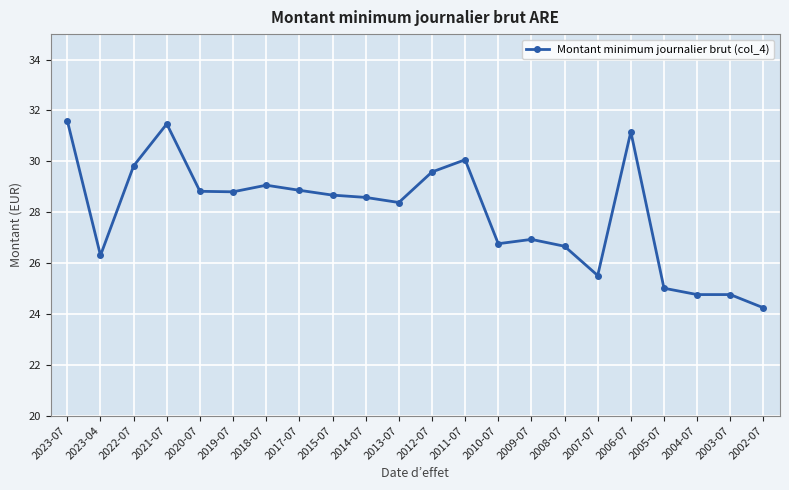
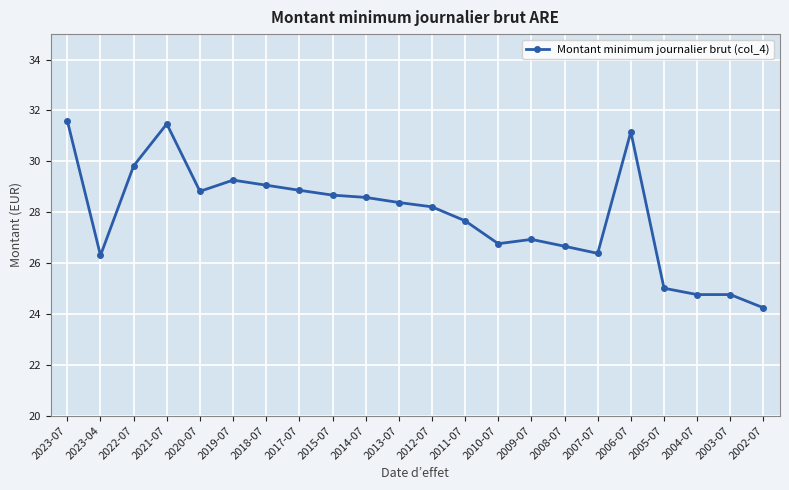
  {
    "2023-07": 31.6,
    "2023-04": 26.3,
    "2022-07": 29.8,
    "2021-07": 31.5,
    "2020-07": 28.8,
-   "2019-07": 28.8,
+   "2019-07": 29.3,
    "2018-07": 29.1,
    "2017-07": 28.9,
    "2015-07": 28.7,
    "2014-07": 28.6,
    "2013-07": 28.4,
-   "2012-07": 29.6,
-   "2011-07": 30.1,
+   "2012-07": 28.2,
+   "2011-07": 27.7,
    "2010-07": 26.8,
    "2009-07": 26.9,
    "2008-07": 26.7,
-   "2007-07": 25.5,
+   "2007-07": 26.4,
    "2006-07": 31.2,
    "2005-07": 25.0,
    "2004-07": 24.8,
    "2003-07": 24.8,
    "2002-07": 24.2
  }
